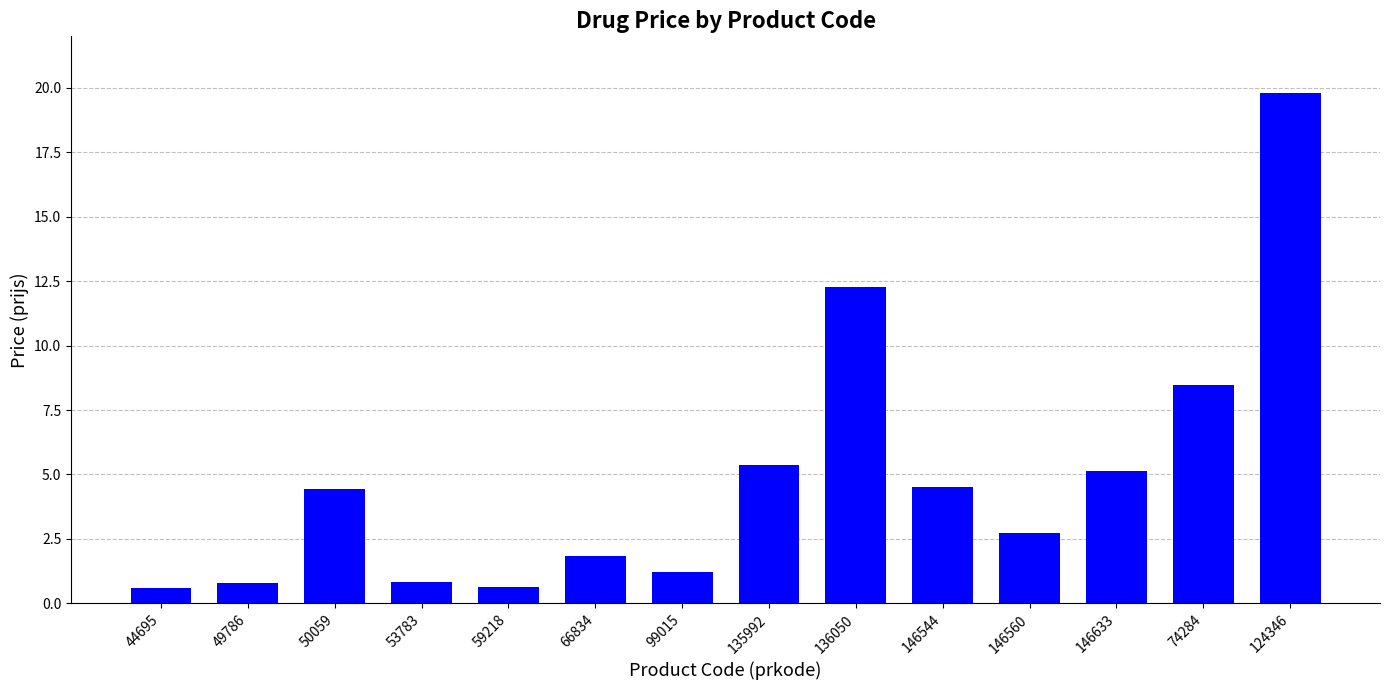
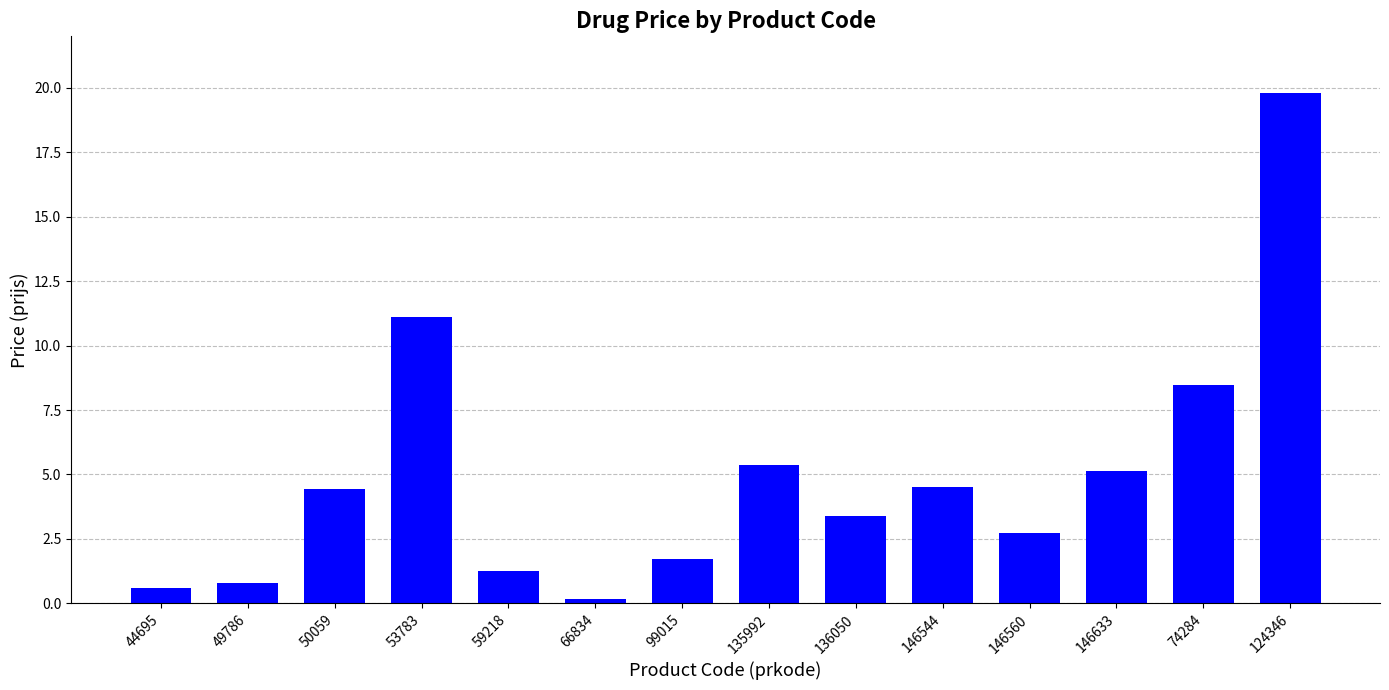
  {
    "44695": 0.6,
    "49786": 0.8,
    "50059": 4.5,
-   "53783": 0.8,
-   "59218": 0.7,
-   "66834": 1.8,
-   "99015": 1.2,
+   "53783": 11.1,
+   "59218": 1.3,
+   "66834": 0.2,
+   "99015": 1.7,
    "135992": 5.4,
-   "136050": 12.3,
+   "136050": 3.4,
    "146544": 4.5,
    "146560": 2.7,
    "146633": 5.1,
    "74284": 8.5,
    "124346": 19.8
  }
